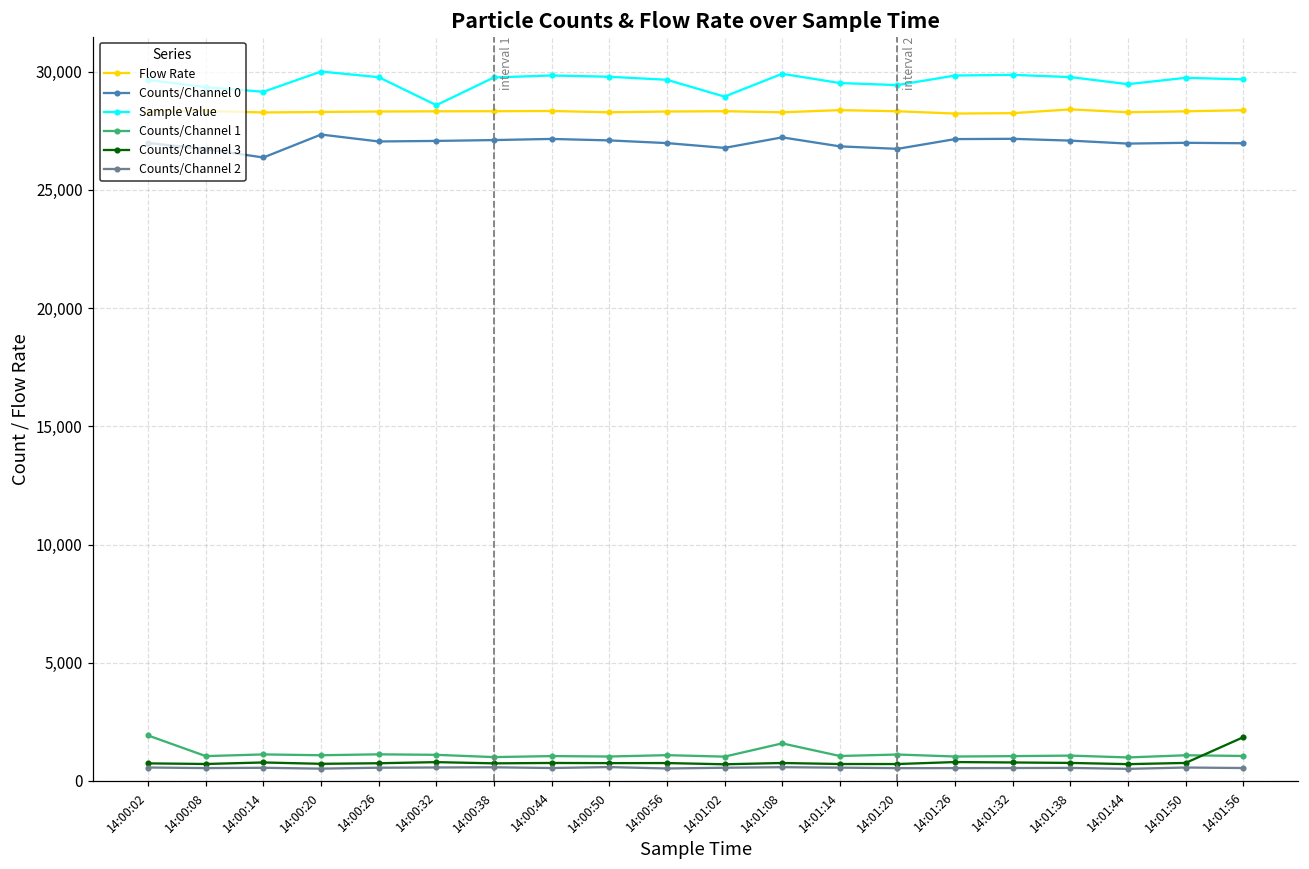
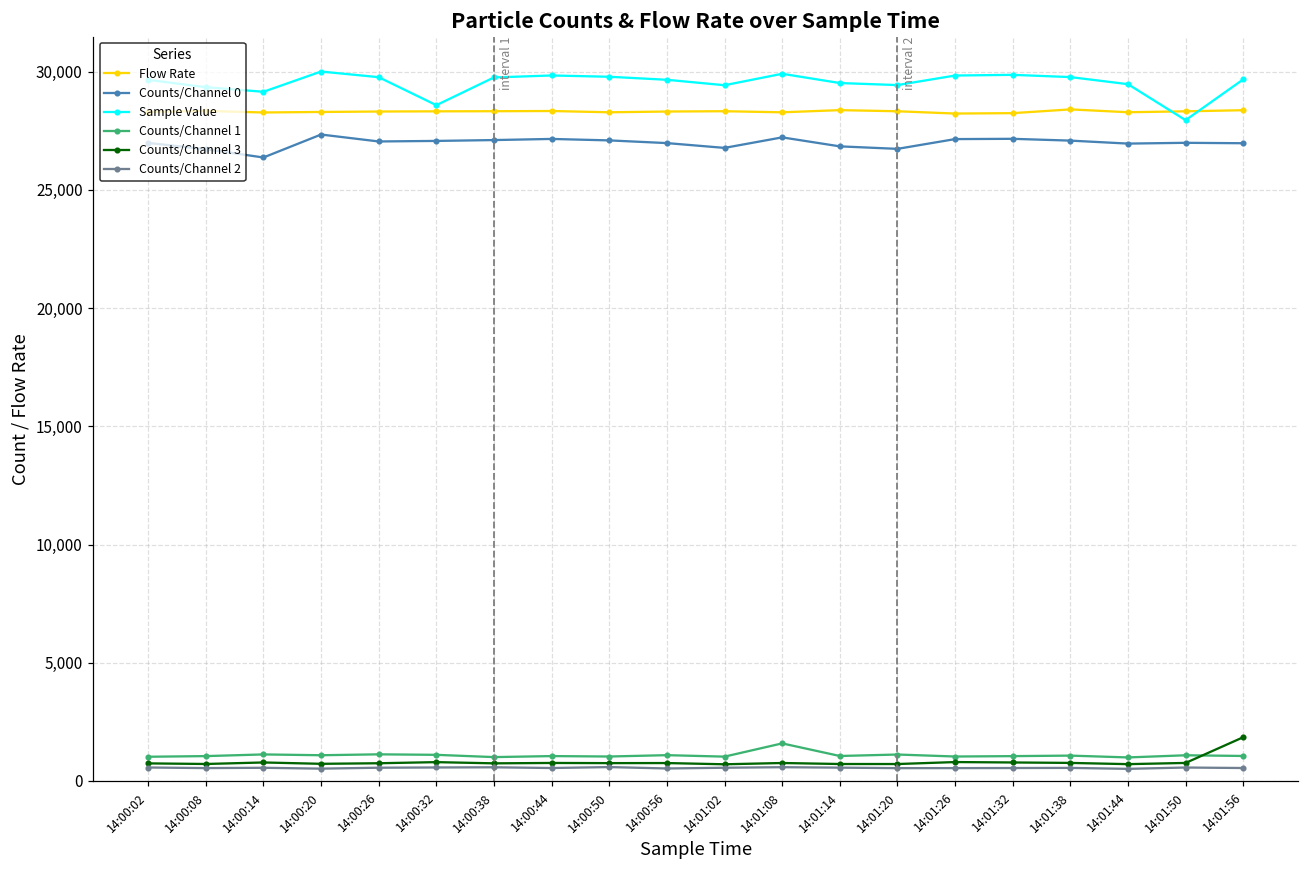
  {
    "Flow Rate": {
      "14:00:14": "28,300",
      "14:00:20": "28,300",
      "14:00:26": "28,300",
      "14:00:32": "28,300",
      "14:00:38": "28,300",
      "14:00:44": "28,300",
      "14:00:50": "28,300",
      "14:00:56": "28,300",
      "14:01:02": "28,300",
      "14:01:08": "28,300",
      "14:01:14": "28,400",
      "14:01:20": "28,300",
      "14:01:26": "28,200",
      "14:01:32": "28,200",
      "14:01:38": "28,400",
      "14:01:44": "28,300",
      "14:01:50": "28,300",
      "14:01:56": "28,400"
    },
    "Sample Value": {
      "14:00:14": "29,200",
      "14:00:20": "30,000",
      "14:00:26": "29,800",
      "14:00:32": "28,600",
      "14:00:44": "29,800",
      "14:00:50": "29,800",
      "14:00:56": "29,700",
-     "14:01:02": "28,900",
+     "14:01:02": "29,400",
      "14:01:08": "29,900",
      "14:01:14": "29,500",
      "14:01:26": "29,800",
      "14:01:32": "29,900",
      "14:01:38": "29,800",
      "14:01:44": "29,500",
-     "14:01:50": "29,700",
+     "14:01:50": "28,000",
      "14:01:56": "29,700"
    },
    "Counts/Channel 1": {
-     "14:00:02": "1,900",
+     "14:00:02": "1,000",
      "14:00:08": "1,100",
      "14:00:14": "1,100",
      "14:00:20": "1,100",
      "14:00:26": "1,100",
      "14:00:32": "1,100",
      "14:00:38": "1,000",
      "14:00:44": "1,100",
      "14:00:50": "1,000",
      "14:00:56": "1,100",
      "14:01:02": "1,000",
      "14:01:08": "1,600",
      "14:01:14": "1,100",
      "14:01:20": "1,100",
      "14:01:26": "1,000",
      "14:01:32": "1,100",
      "14:01:38": "1,100",
      "14:01:44": "1,000",
      "14:01:50": "1,100",
      "14:01:56": "1,100"
    },
    "Counts/Channel 3": {
      "14:00:02": "700",
      "14:00:08": "700",
      "14:00:14": "800",
      "14:00:20": "700",
      "14:00:26": "800",
      "14:00:32": "800",
      "14:00:38": "700",
      "14:00:44": "800",
      "14:00:50": "800",
      "14:00:56": "800",
      "14:01:02": "700",
      "14:01:08": "800",
      "14:01:14": "700",
      "14:01:20": "700",
      "14:01:26": "800",
      "14:01:32": "800",
      "14:01:38": "800",
      "14:01:44": "700",
      "14:01:50": "800",
      "14:01:56": "1,900"
    }
  }
